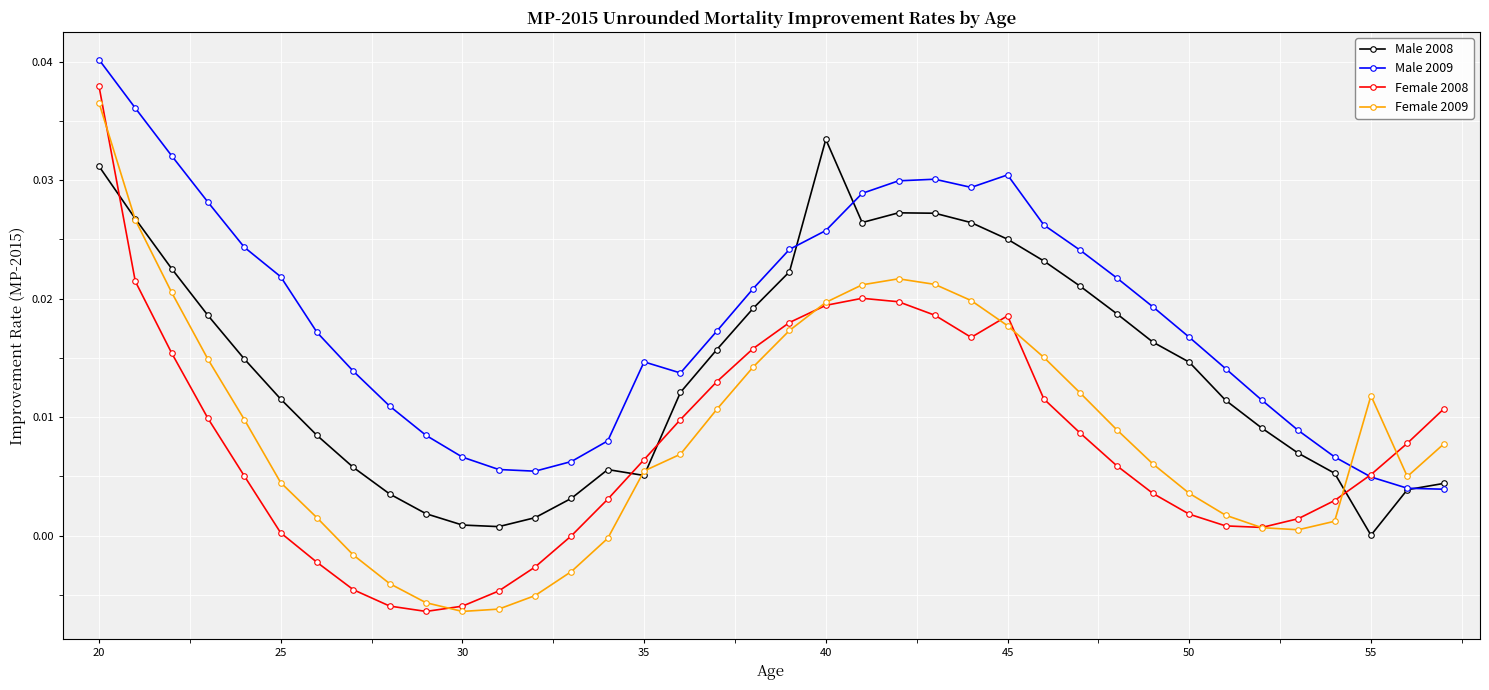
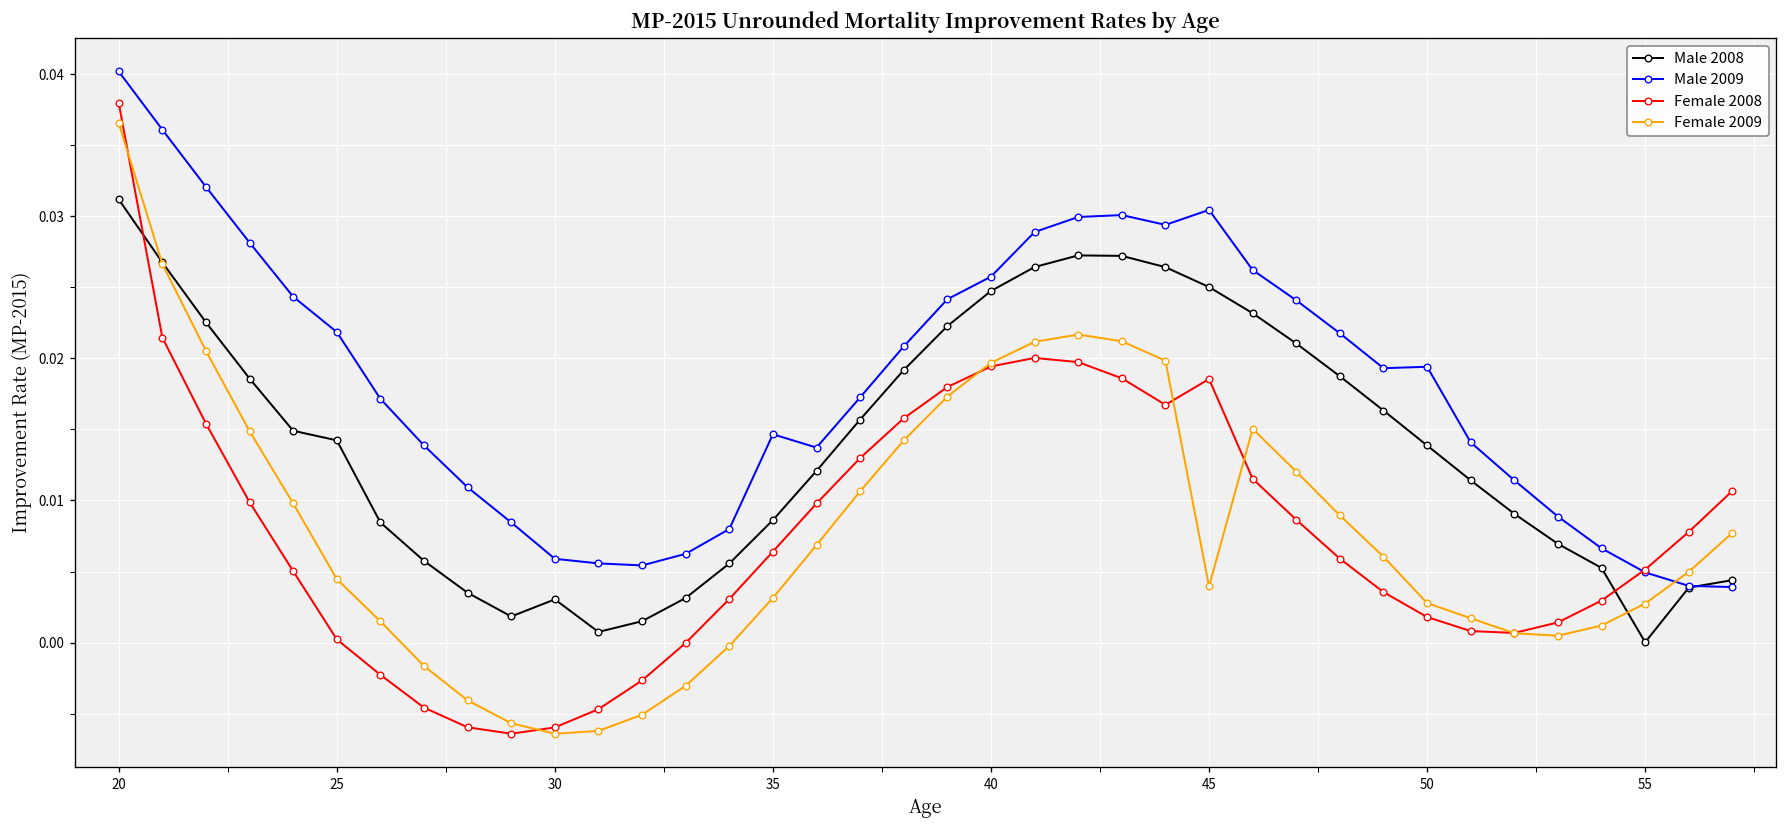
  {
    "Male 2008": {
      "20": 0.0312,
-     "25": 0.0115,
-     "30": 0.0009,
-     "35": 0.0051,
-     "40": 0.0334,
+     "25": 0.0142,
+     "30": 0.0030,
+     "35": 0.0086,
+     "40": 0.0247,
      "45": 0.0250,
-     "50": 0.0146,
+     "50": 0.0139,
      "55": 0.0000
    },
    "Male 2009": {
      "20": 0.0402,
      "25": 0.0219,
-     "30": 0.0066,
+     "30": 0.0059,
      "35": 0.0147,
      "40": 0.0258,
      "45": 0.0304,
-     "50": 0.0167
+     "50": 0.0194
    },
    "Female 2008": {
      "20": 0.0380,
      "25": 0.0002,
      "30": -0.0060,
      "35": 0.0064,
      "40": 0.0194,
      "45": 0.0185,
      "50": 0.0018
    },
    "Female 2009": {
      "20": 0.0365,
      "25": 0.0045,
      "30": -0.0064,
-     "35": 0.0055,
+     "35": 0.0031,
      "40": 0.0197,
-     "45": 0.0177,
-     "50": 0.0036,
-     "55": 0.0118
+     "45": 0.0040,
+     "50": 0.0028,
+     "55": 0.0027
    }
  }
